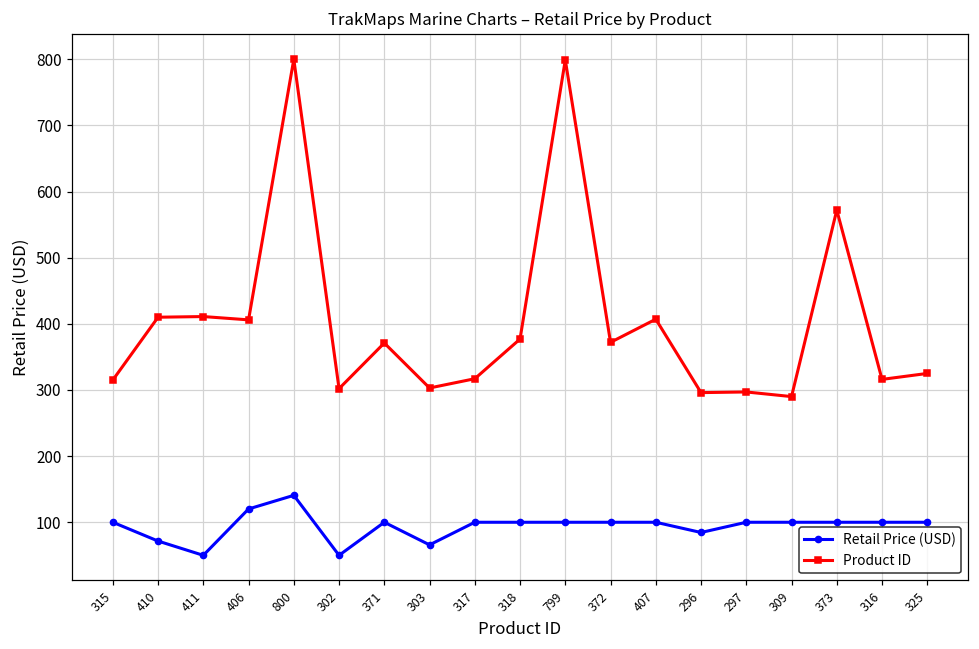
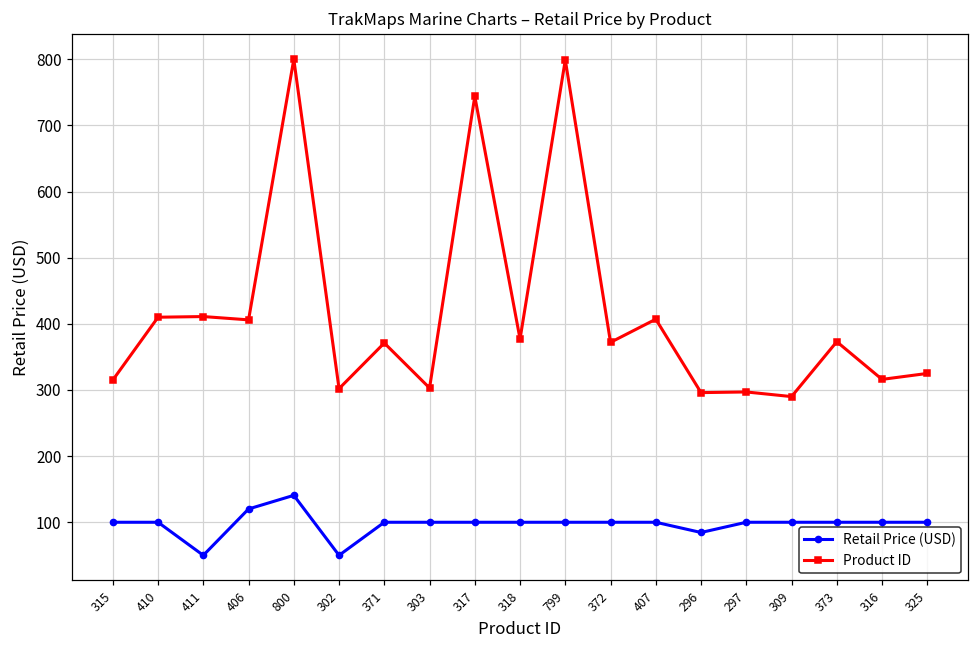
  {
    "Retail Price (USD)": {
      "315": 100,
-     "410": 70,
+     "410": 100,
      "411": 50,
      "406": 120,
      "800": 140,
      "302": 50,
      "371": 100,
-     "303": 70,
+     "303": 100,
      "317": 100,
      "318": 100,
      "799": 100,
      "372": 100,
      "407": 100,
      "296": 80,
      "297": 100,
      "309": 100,
      "373": 100,
      "316": 100,
      "325": 100
    },
    "Product ID": {
      "315": 320,
      "410": 410,
      "411": 410,
      "406": 410,
      "800": 800,
      "302": 300,
      "371": 370,
      "303": 300,
-     "317": 320,
+     "317": 740,
      "318": 380,
      "799": 800,
      "372": 370,
      "407": 410,
      "296": 300,
      "297": 300,
      "309": 290,
-     "373": 570,
+     "373": 370,
      "316": 320,
      "325": 330
    }
  }
